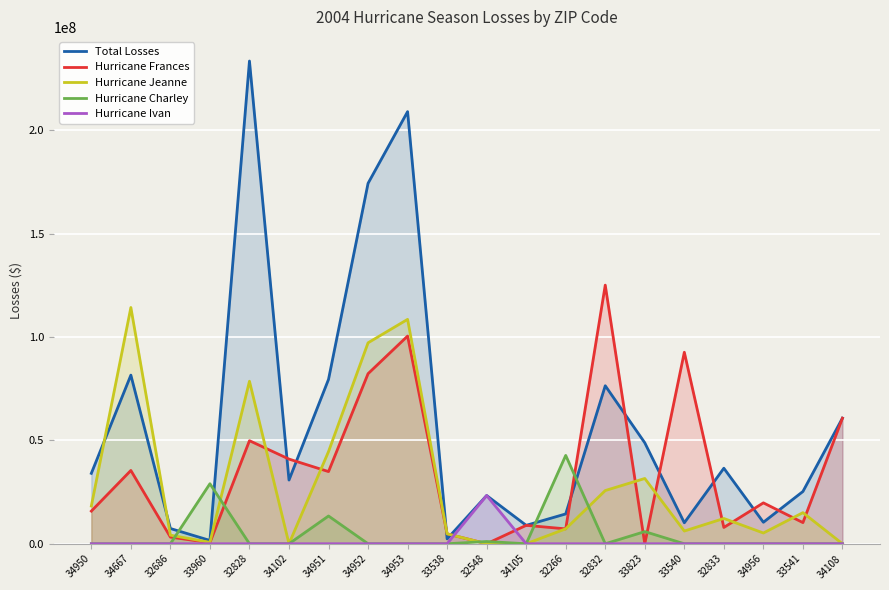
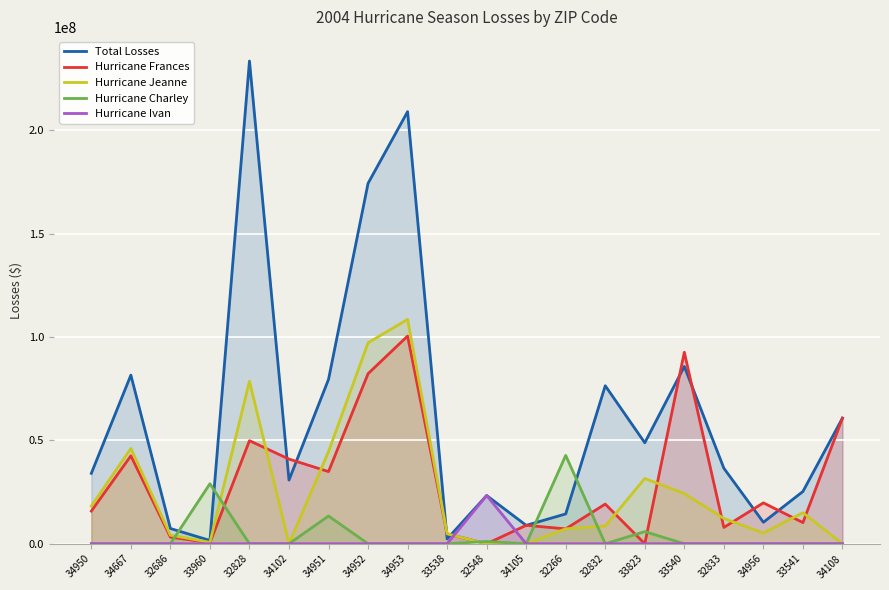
  {
    "Total Losses": {
      "34950": 34000000,
      "34667": 82000000,
      "32686": 7000000,
      "32828": 233000000,
      "34102": 31000000,
      "34951": 79000000,
      "34952": 174000000,
      "34953": 209000000,
      "33538": 2000000,
      "32266": 14000000,
      "32832": 76000000,
      "33823": 49000000,
-     "33540": 10000000,
+     "33540": 86000000,
      "32833": 37000000,
      "34956": 10000000,
      "33541": 25000000
    },
    "Hurricane Frances": {
      "34950": 16000000,
-     "34667": 35000000,
+     "34667": 43000000,
      "32828": 50000000,
      "34102": 41000000,
      "34951": 35000000,
      "34952": 82000000,
      "34953": 100000000,
-     "32832": 125000000,
+     "32832": 19000000,
      "33540": 93000000,
      "32833": 8000000,
      "34956": 20000000,
      "33541": 10000000
    },
    "Hurricane Jeanne": {
      "34950": 18000000,
-     "34667": 114000000,
+     "34667": 46000000,
      "32828": 79000000,
      "34951": 45000000,
      "34952": 97000000,
      "34953": 109000000,
-     "32832": 26000000,
+     "32832": 9000000,
      "33823": 32000000,
-     "33540": 6000000,
+     "33540": 24000000,
      "32833": 12000000,
      "34956": 5000000,
      "33541": 15000000
    },
    "Hurricane Charley": {
      "33960": 29000000,
      "34951": 13000000,
      "32266": 43000000,
      "33823": 6000000
    },
    "Hurricane Ivan": {
      "34951": 0,
      "32266": 0
    }
  }
